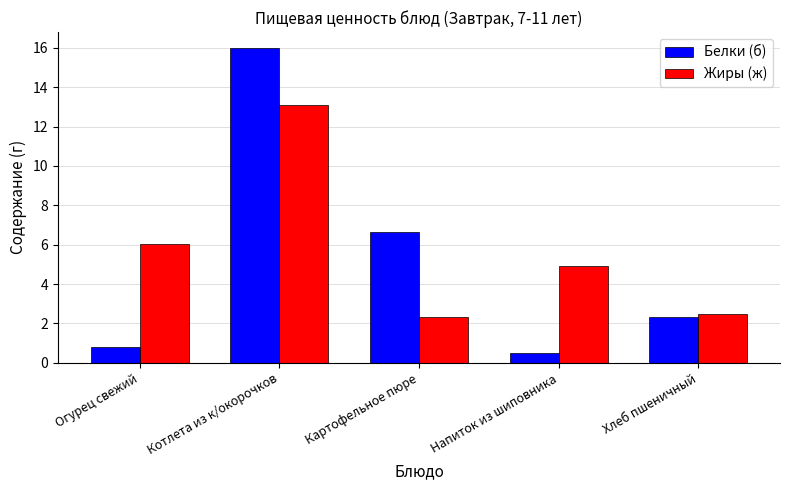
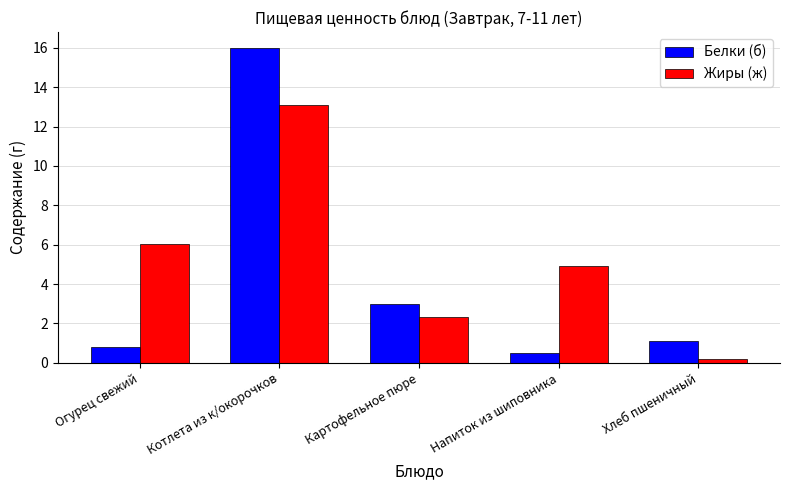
  {
    "Белки (б)": {
      "Огурец свежий": 0.8,
      "Котлета из к/окорочков": 16.0,
-     "Картофельное пюре": 6.6,
+     "Картофельное пюре": 3.0,
      "Напиток из шиповника": 0.5,
-     "Хлеб пшеничный": 2.3
+     "Хлеб пшеничный": 1.1
    },
    "Жиры (ж)": {
      "Огурец свежий": 6.0,
      "Котлета из к/окорочков": 13.1,
      "Картофельное пюре": 2.3,
      "Напиток из шиповника": 4.9,
-     "Хлеб пшеничный": 2.5
+     "Хлеб пшеничный": 0.2
    }
  }
